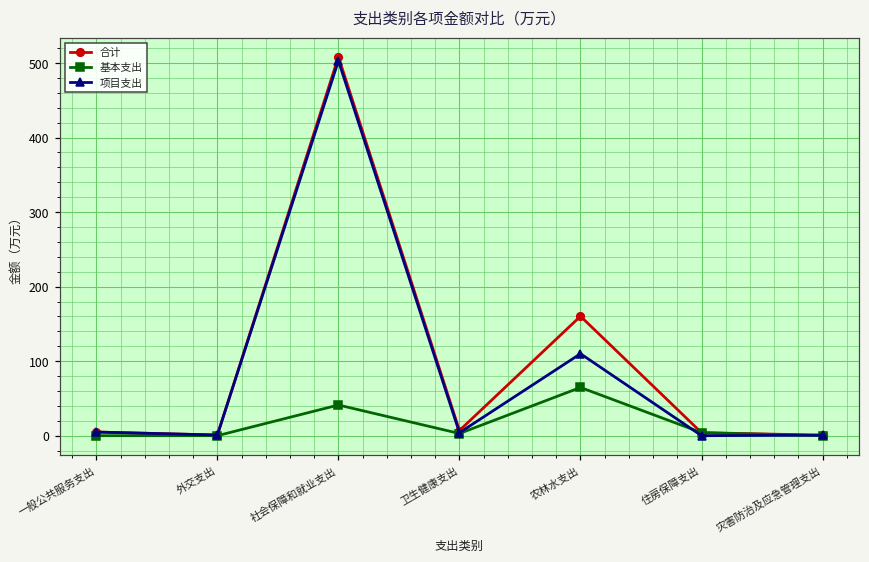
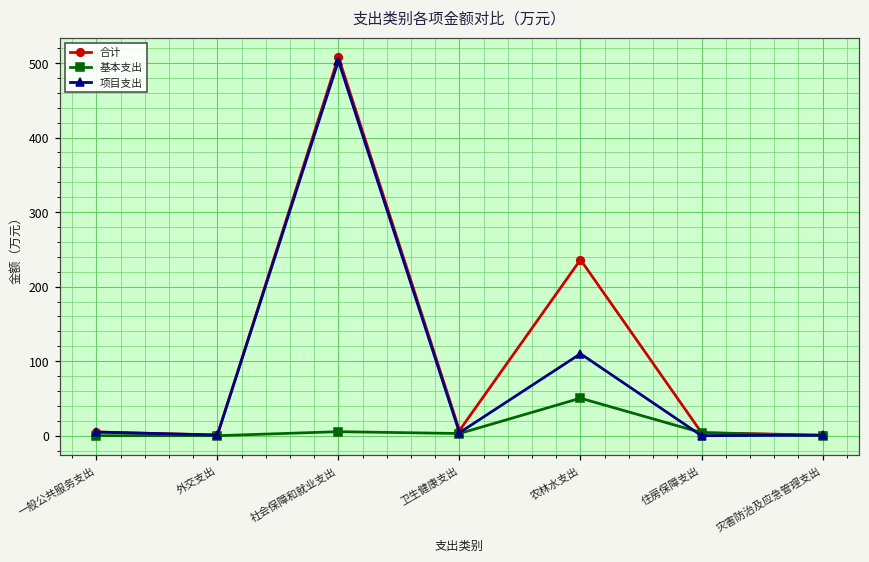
  {
    "合计": {
      "社会保障和就业支出": 510,
-     "农林水支出": 160
+     "农林水支出": 240
    },
    "基本支出": {
      "一般公共服务支出": 0,
-     "社会保障和就业支出": 40,
-     "农林水支出": 60
+     "社会保障和就业支出": 10,
+     "农林水支出": 50
    },
    "项目支出": {
      "社会保障和就业支出": 500,
      "农林水支出": 110,
      "住房保障支出": 0
    }
  }
